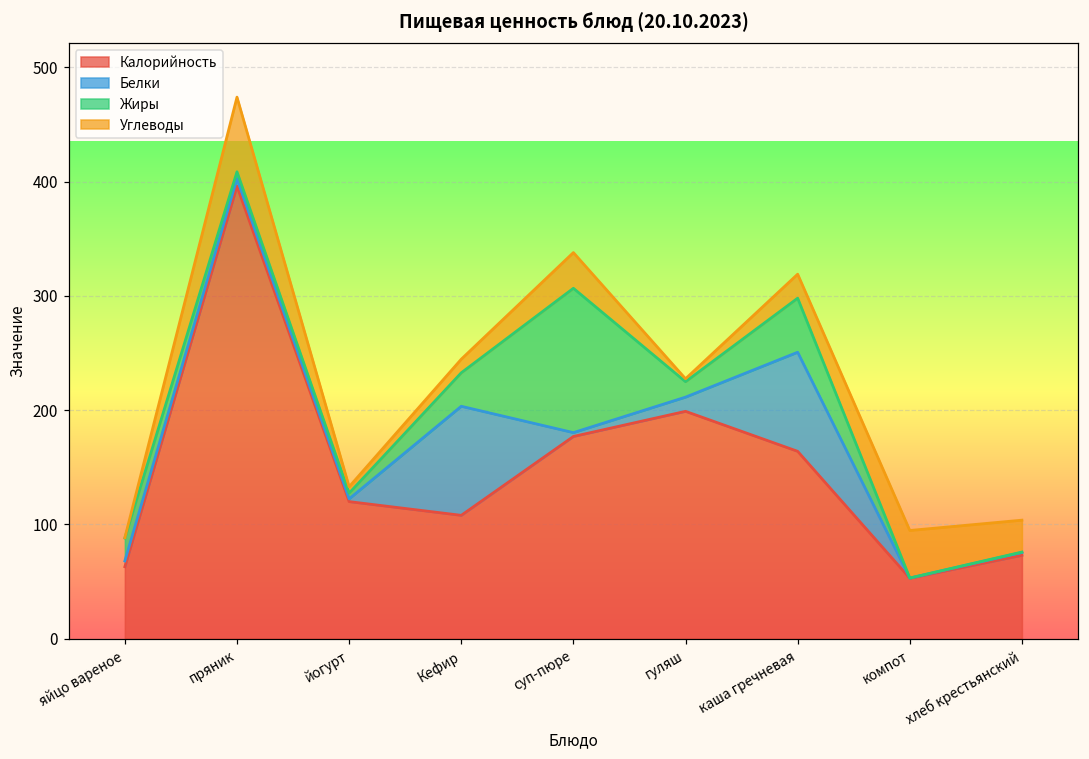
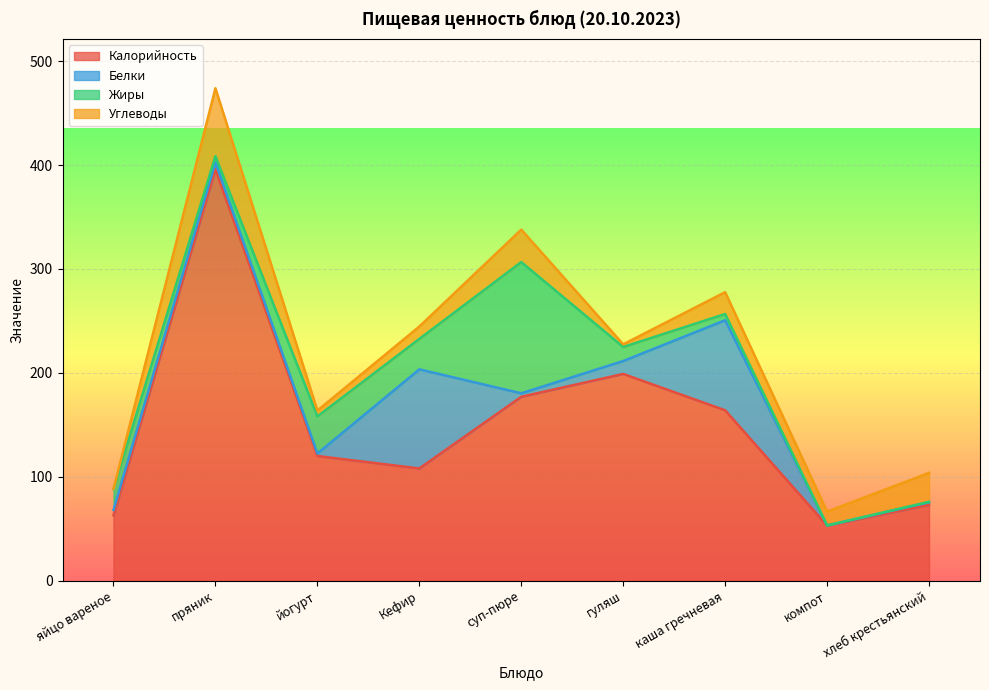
  {
    "Калорийность": {
      "яйцо вареное": 63,
      "пряник": 396,
      "Кефир": 108,
      "суп-пюре": 177,
      "гуляш": 199,
      "каша гречневая": 164,
      "хлеб крестьянский": 73
    },
    "Белки": {
      "яйцо вареное": 5,
      "пряник": 7,
      "Кефир": 95,
      "суп-пюре": 3,
      "гуляш": 12,
      "каша гречневая": 87
    },
    "Жиры": {
      "пряник": 6,
-     "йогурт": 5,
+     "йогурт": 36,
      "Кефир": 29,
      "суп-пюре": 126,
      "гуляш": 14,
-     "каша гречневая": 47
+     "каша гречневая": 6
    },
    "Углеводы": {
      "пряник": 65,
      "йогурт": 6,
      "Кефир": 12,
      "суп-пюре": 31,
      "гуляш": 3,
      "каша гречневая": 21,
-     "компот": 42,
+     "компот": 13,
      "хлеб крестьянский": 28
    }
  }
